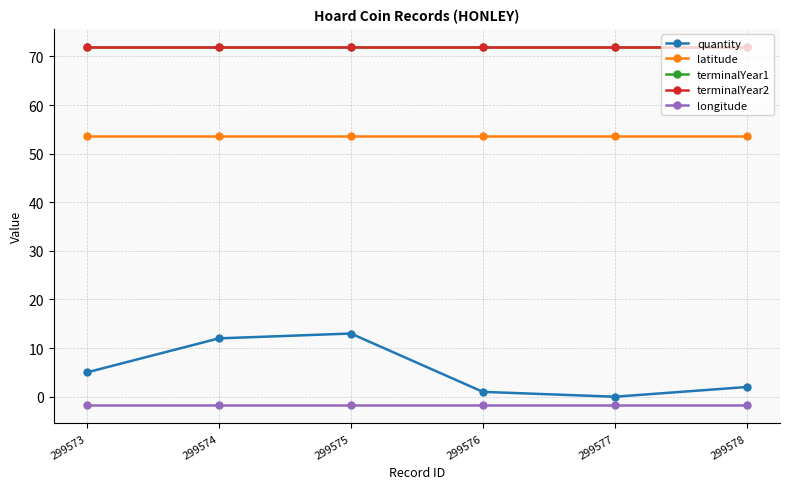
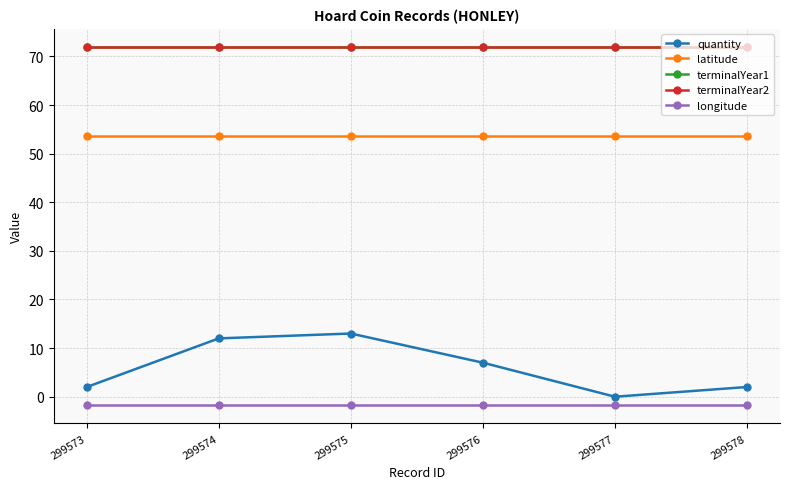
  {
    "quantity": {
-     "299573": 5,
+     "299573": 2,
      "299574": 12,
      "299575": 13,
-     "299576": 1,
+     "299576": 7,
      "299577": 0,
      "299578": 2
    },
    "latitude": {
      "299573": 54,
      "299574": 54,
      "299575": 54,
      "299576": 54,
      "299577": 54,
      "299578": 54
    },
    "terminalYear2": {
      "299573": 72,
      "299574": 72,
      "299575": 72,
      "299576": 72,
      "299577": 72
    },
    "longitude": {
      "299573": -2,
      "299574": -2,
      "299575": -2,
      "299576": -2,
      "299577": -2,
      "299578": -2
    }
  }
